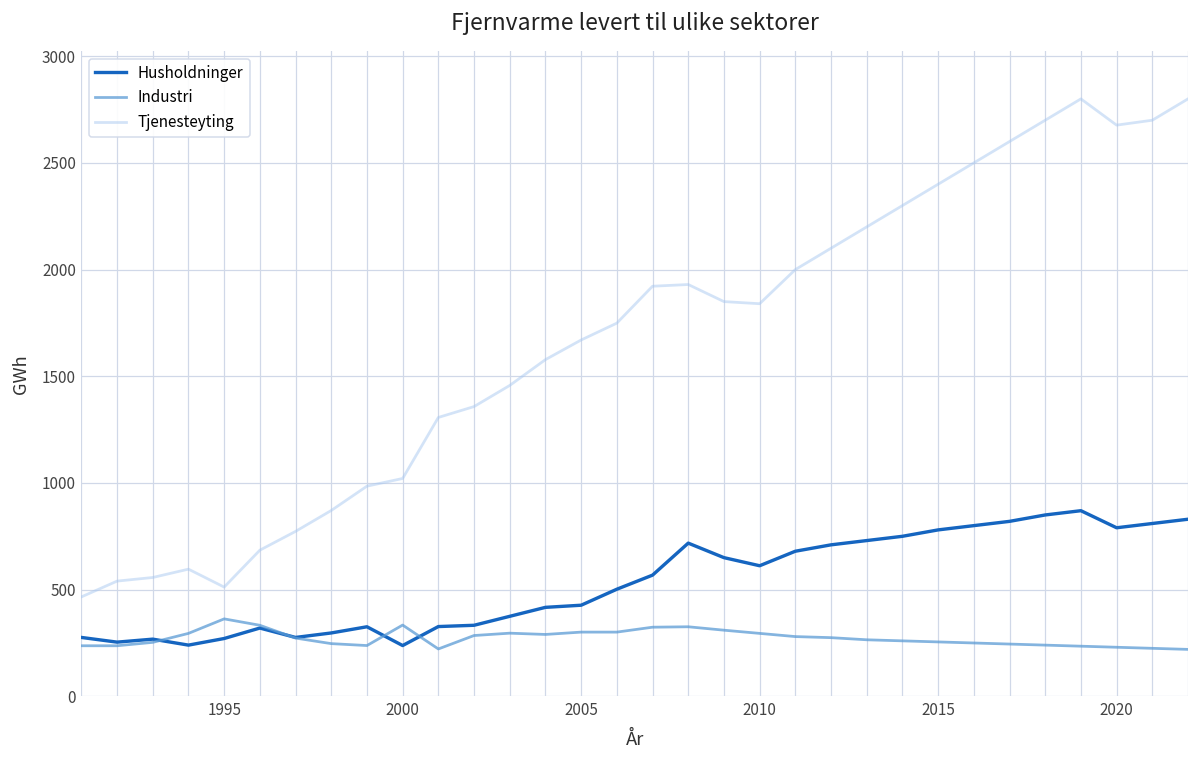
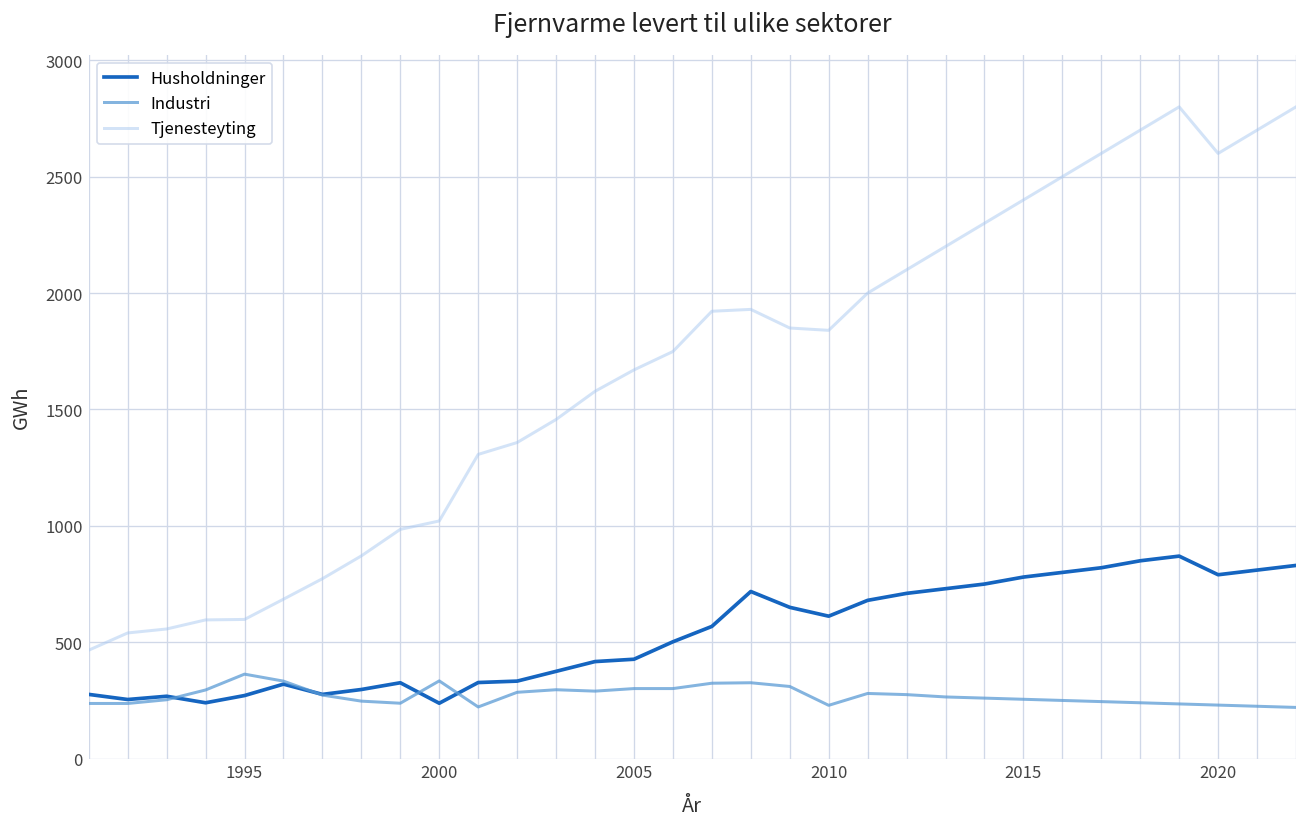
  {
    "Husholdninger": {
      "1995": 270,
      "2000": 240,
      "2005": 430,
      "2010": 610,
      "2015": 780,
      "2020": 790
    },
    "Industri": {
      "1995": 360,
      "2000": 330,
      "2005": 300,
-     "2010": 300,
+     "2010": 230,
      "2015": 260,
      "2020": 230
    },
    "Tjenesteyting": {
-     "1995": 510,
+     "1995": 600,
      "2000": 1020,
      "2005": 1670,
      "2010": 1840,
      "2015": 2400,
-     "2020": 2680
+     "2020": 2600
    }
  }
